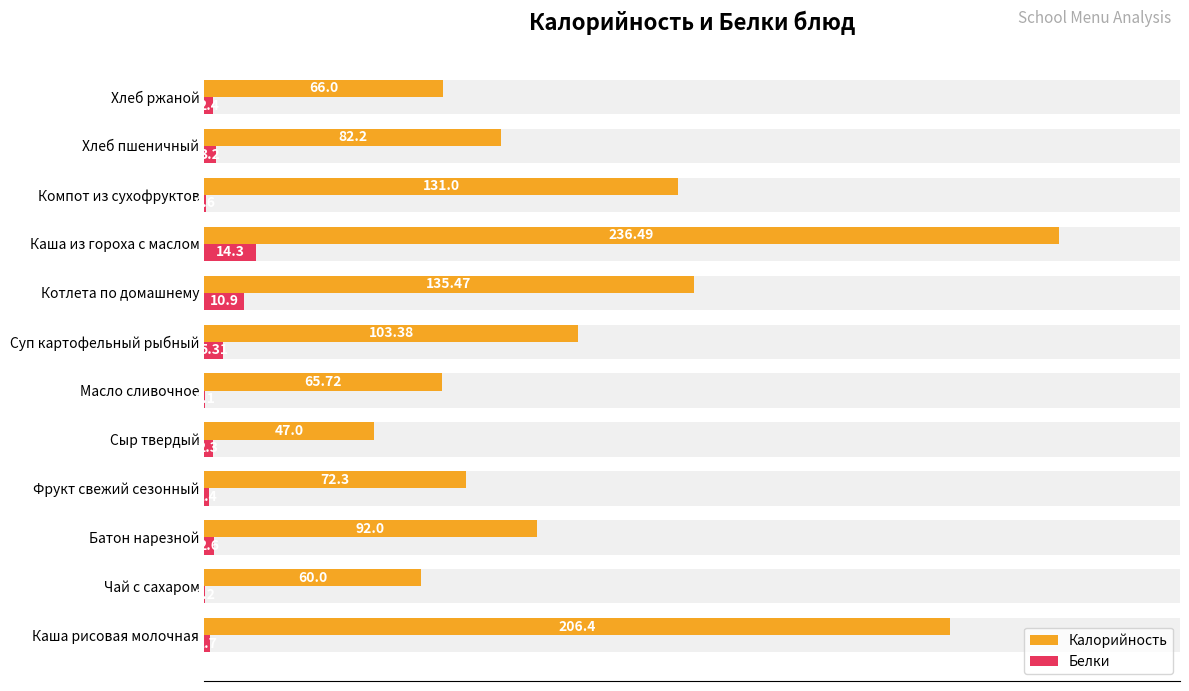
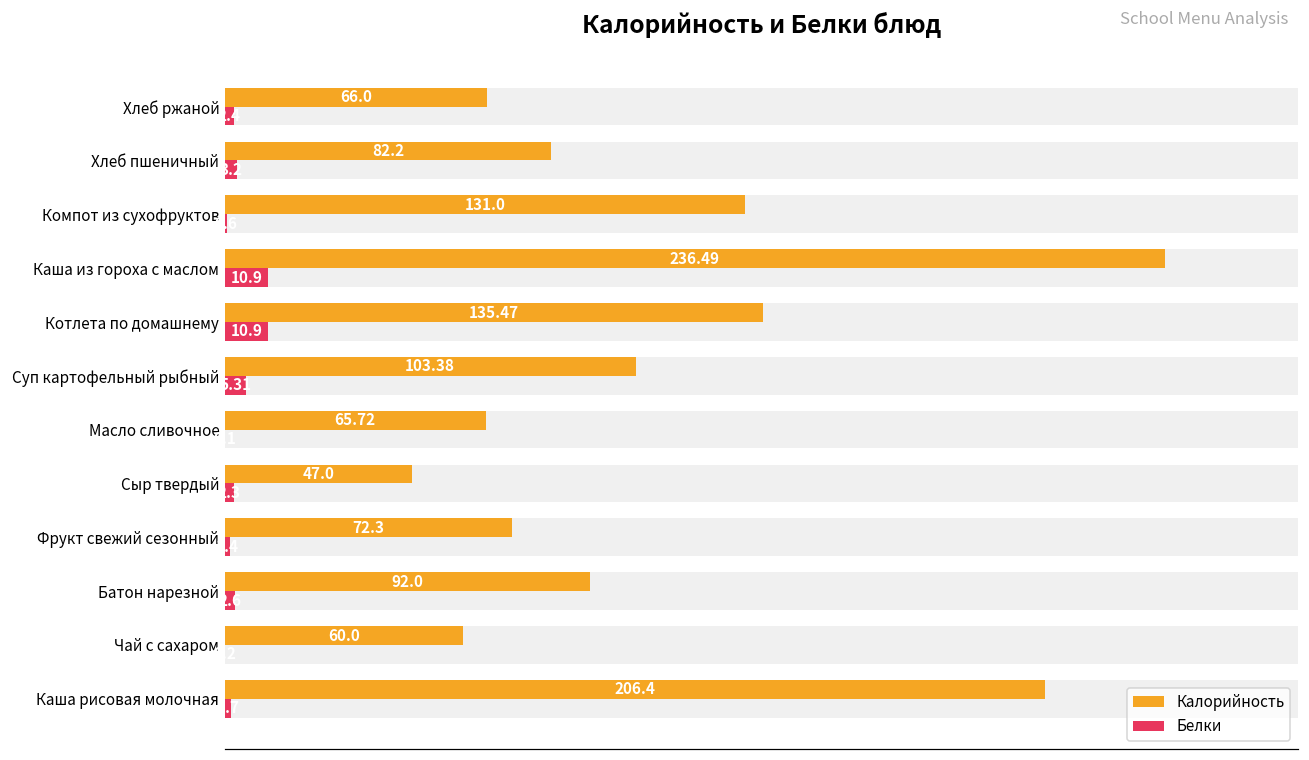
  {
    "Белки": {
-     "Каша из гороха с маслом": 14.3
+     "Каша из гороха с маслом": 10.9
    }
  }
